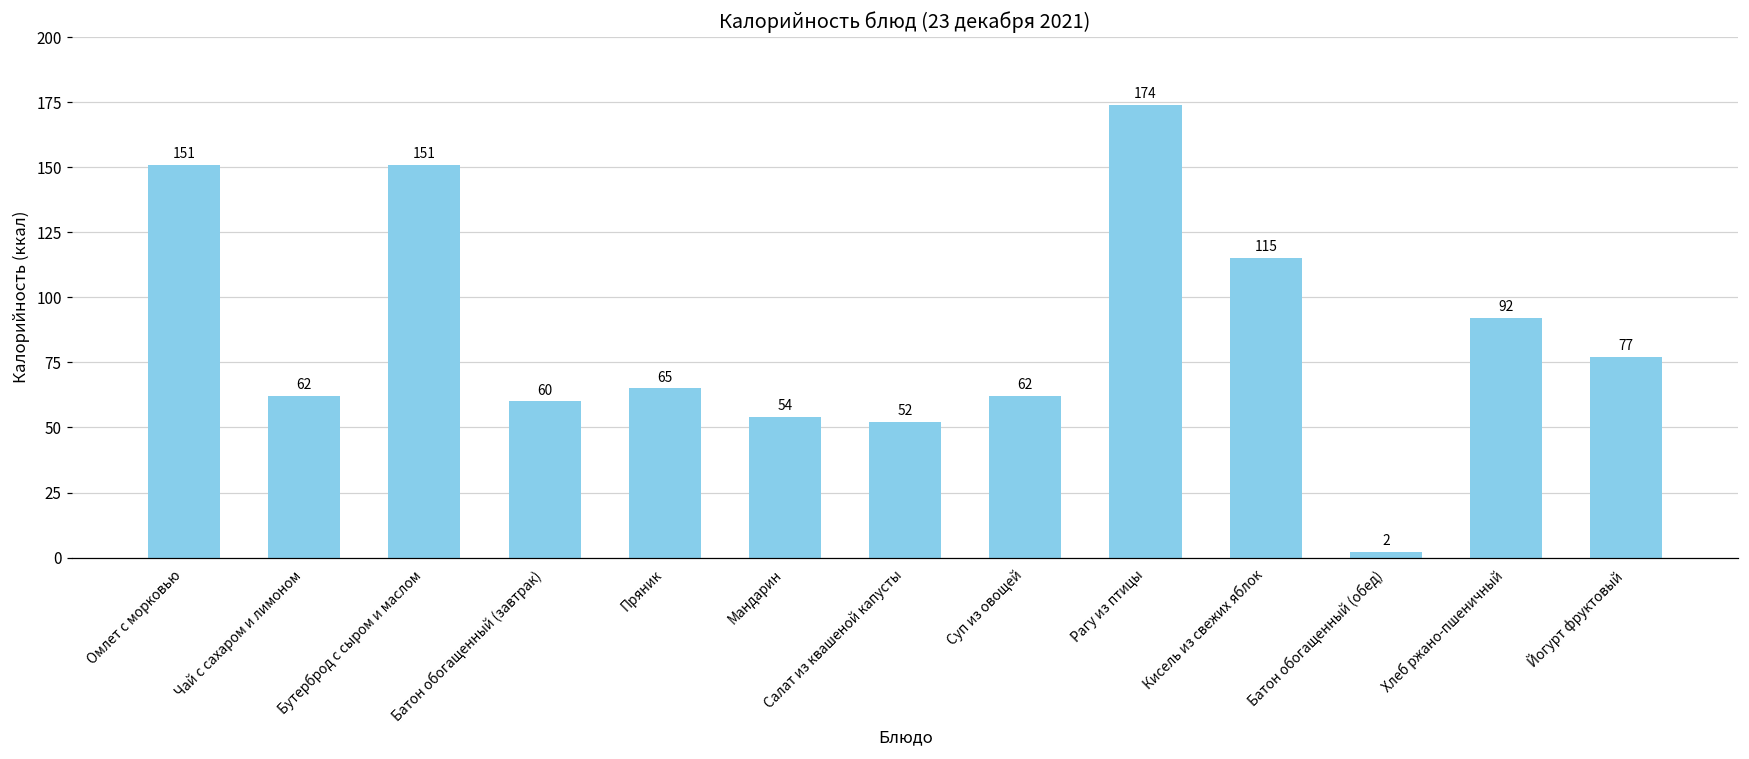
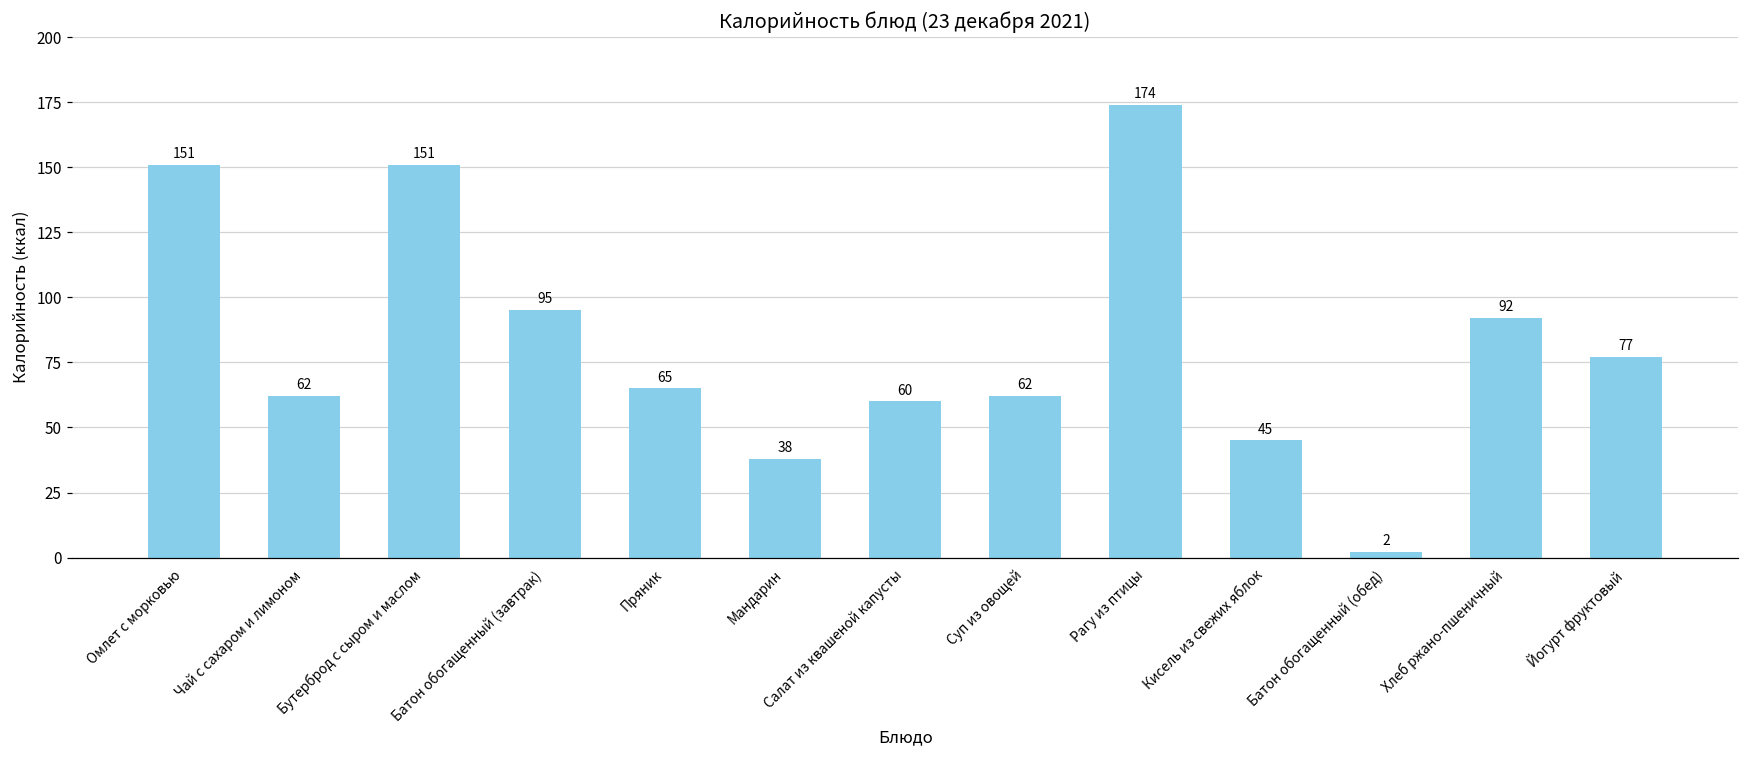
  {
    "Омлет с морковью": 151,
    "Чай с сахаром и лимоном": 62,
    "Бутерброд с сыром и маслом": 151,
-   "Батон обогащенный (завтрак)": 60,
+   "Батон обогащенный (завтрак)": 95,
    "Пряник": 65,
-   "Мандарин": 54,
-   "Салат из квашеной капусты": 52,
+   "Мандарин": 38,
+   "Салат из квашеной капусты": 60,
    "Суп из овощей": 62,
    "Рагу из птицы": 174,
-   "Кисель из свежих яблок": 115,
+   "Кисель из свежих яблок": 45,
    "Батон обогащенный (обед)": 2,
    "Хлеб ржано-пшеничный": 92,
    "Йогурт фруктовый": 77
  }
